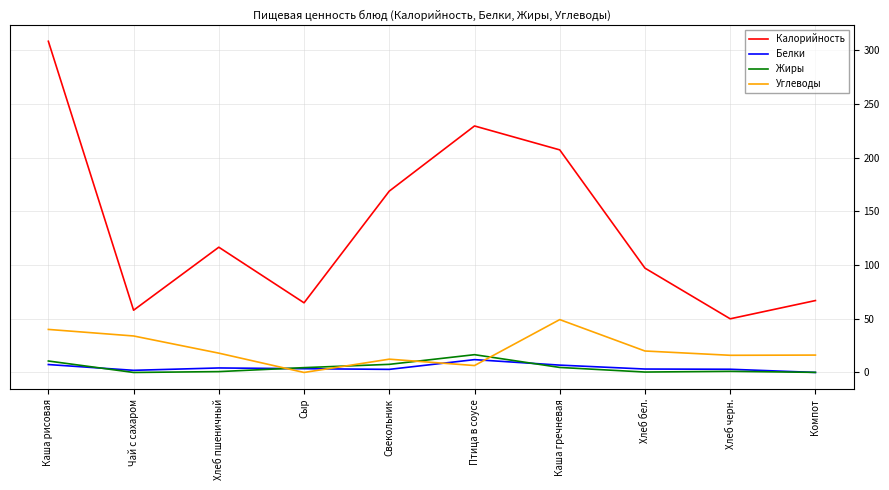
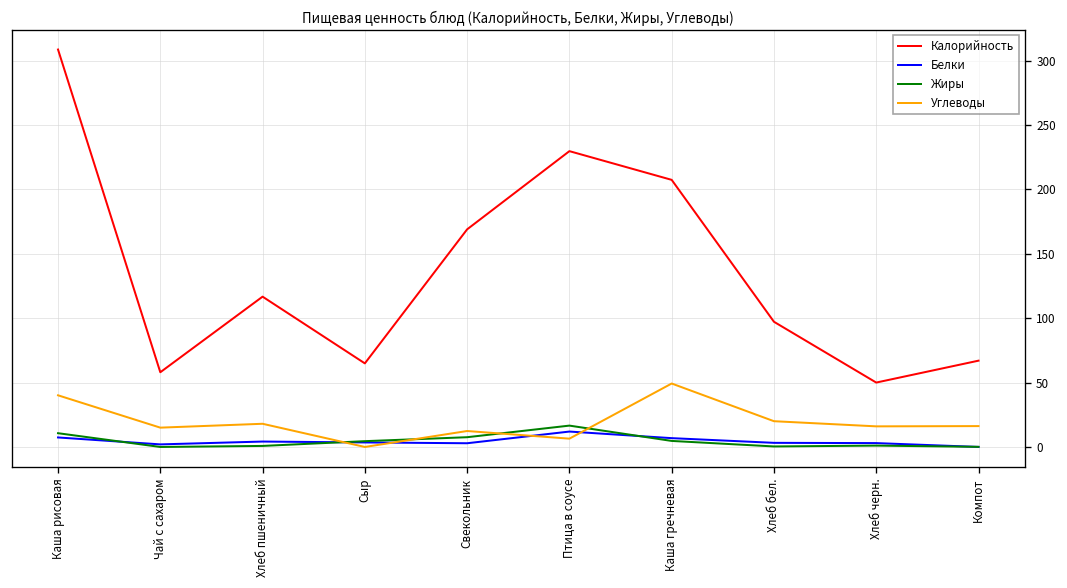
  {
    "Калорийность": {
      "Каша рисовая": 309,
      "Чай с сахаром": 58,
      "Хлеб пшеничный": 117,
      "Сыр": 65,
      "Свекольник": 169,
      "Птица в соусе": 230,
      "Каша гречневая": 207,
      "Хлеб бел.": 97,
      "Хлеб черн.": 50,
      "Компот": 67
    },
    "Белки": {
      "Каша рисовая": 7,
      "Хлеб пшеничный": 4,
      "Свекольник": 3,
      "Птица в соусе": 12,
      "Хлеб бел.": 3
    },
    "Жиры": {
      "Каша рисовая": 11,
      "Хлеб пшеничный": 1,
      "Свекольник": 8,
      "Птица в соусе": 17,
      "Хлеб бел.": 0
    },
    "Углеводы": {
      "Каша рисовая": 40,
-     "Чай с сахаром": 34,
+     "Чай с сахаром": 15,
      "Хлеб пшеничный": 18,
      "Сыр": 0,
      "Свекольник": 12,
      "Птица в соусе": 6,
      "Каша гречневая": 49,
      "Хлеб бел.": 20,
      "Хлеб черн.": 16,
      "Компот": 16
    }
  }
